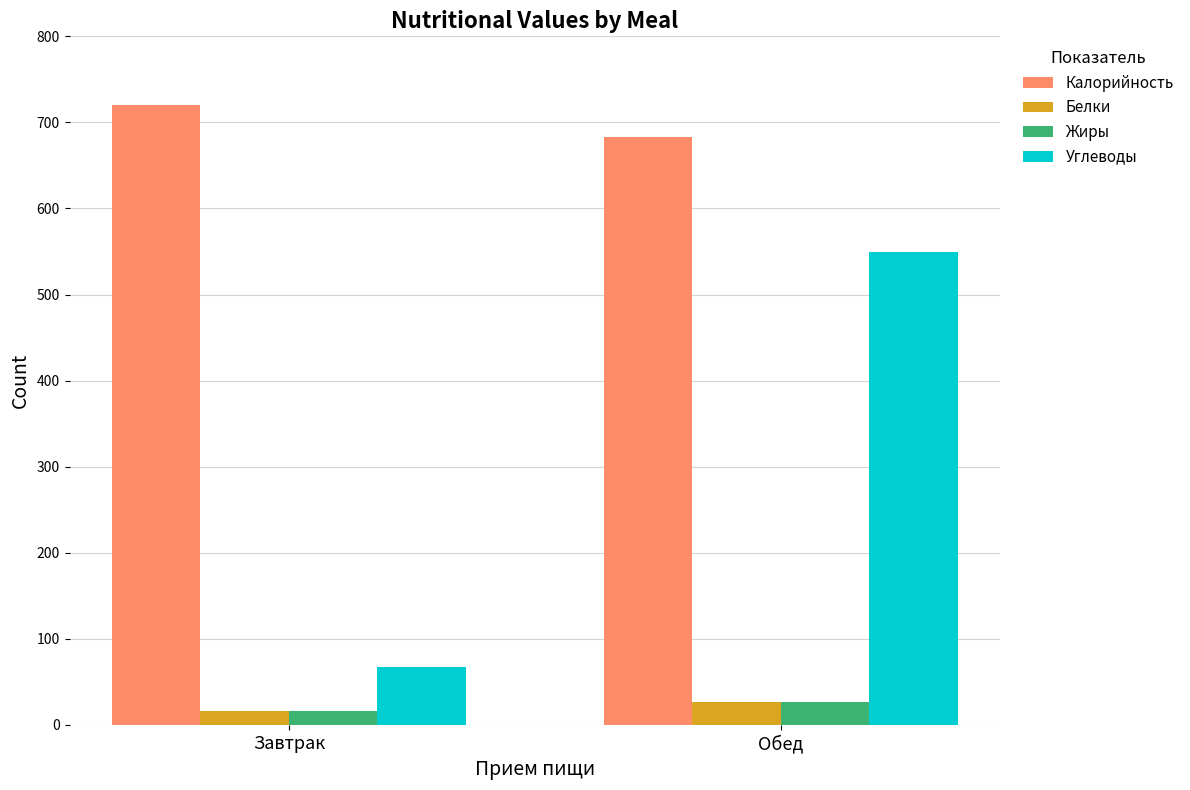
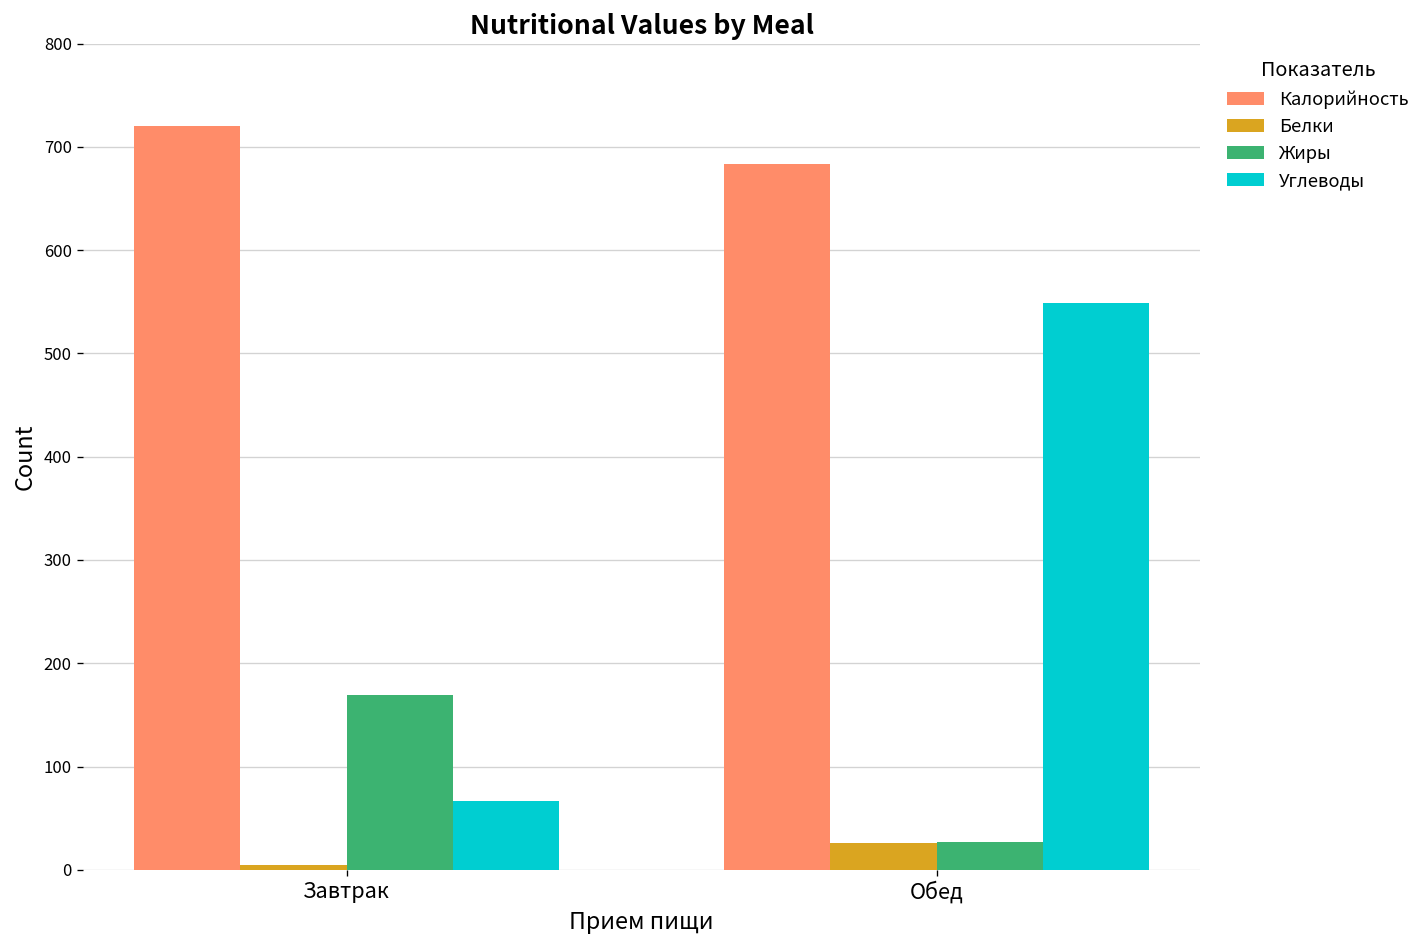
  {
    "Калорийность": {
      "Завтрак": 720,
      "Обед": 680
    },
    "Белки": {
-     "Завтрак": 20,
+     "Завтрак": 10,
      "Обед": 30
    },
    "Жиры": {
-     "Завтрак": 20,
+     "Завтрак": 170,
      "Обед": 30
    },
    "Углеводы": {
      "Завтрак": 70,
      "Обед": 550
    }
  }
